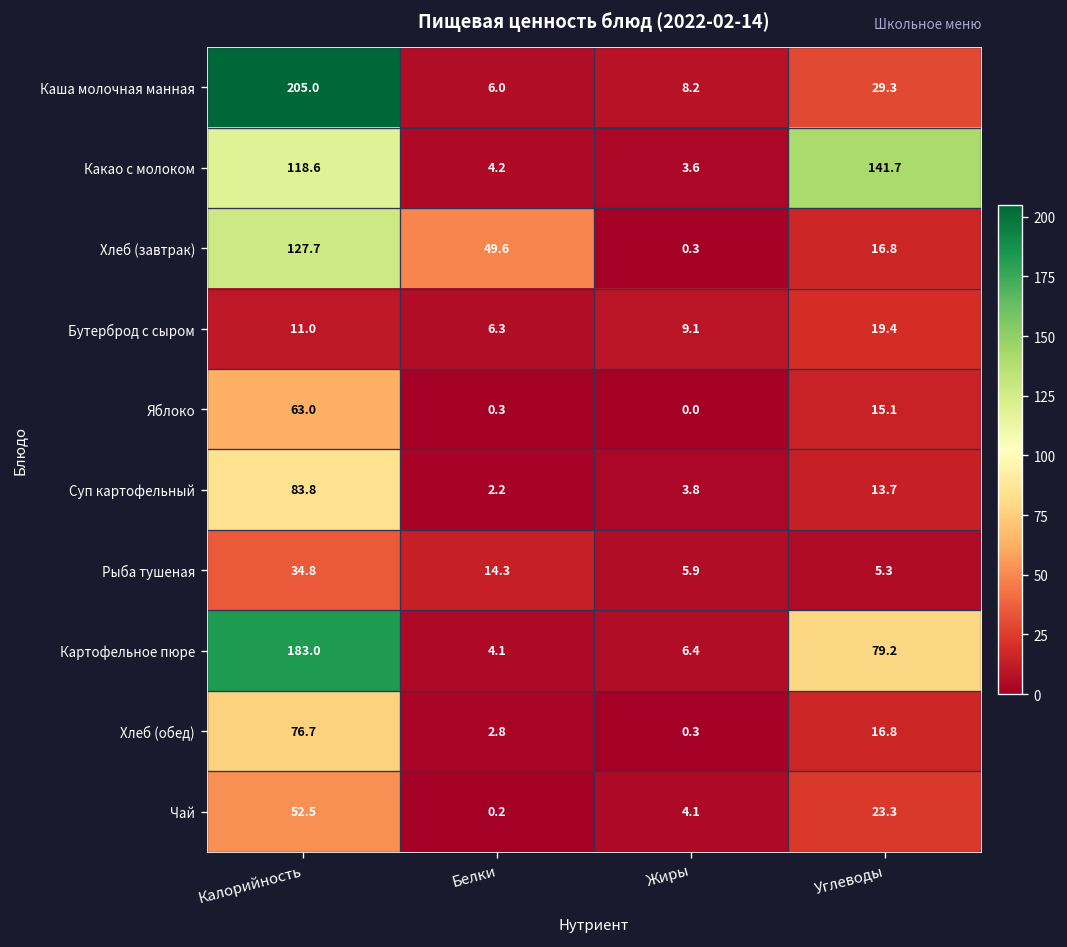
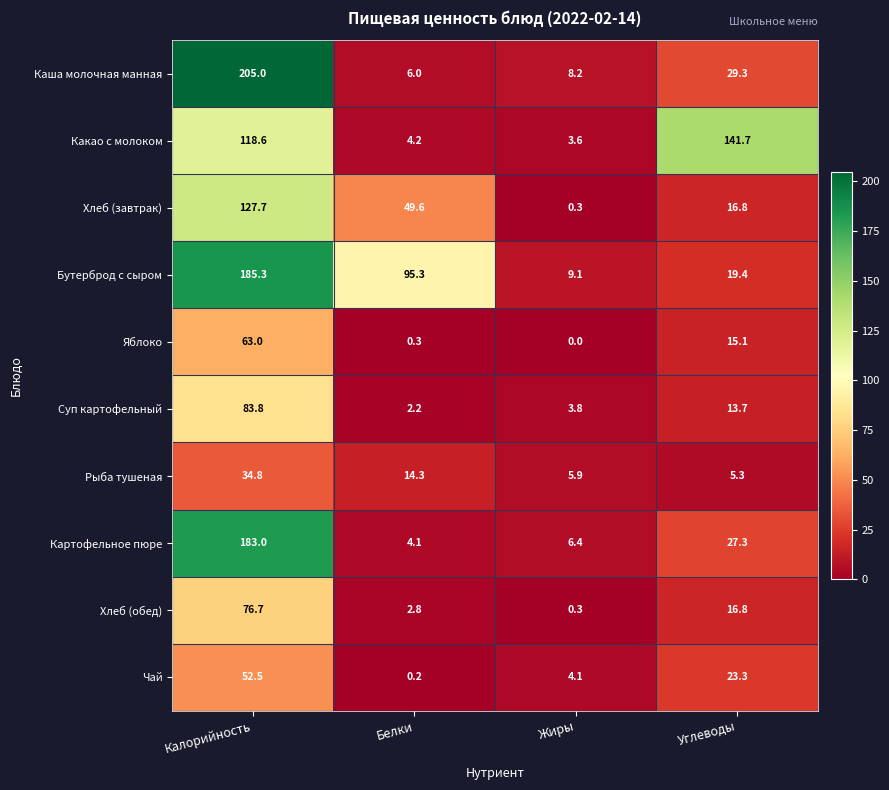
  {
    "Каша молочная манная": {
      "Калорийность": 205.0,
      "Белки": 6.0,
      "Жиры": 8.2,
      "Углеводы": 29.3
    },
    "Какао с молоком": {
      "Калорийность": 118.6,
      "Белки": 4.2,
      "Жиры": 3.6,
      "Углеводы": 141.7
    },
    "Хлеб (завтрак)": {
      "Калорийность": 127.7,
      "Белки": 49.6,
      "Жиры": 0.3,
      "Углеводы": 16.8
    },
    "Бутерброд с сыром": {
-     "Калорийность": 11.0,
-     "Белки": 6.3,
+     "Калорийность": 185.3,
+     "Белки": 95.3,
      "Жиры": 9.1,
      "Углеводы": 19.4
    },
    "Яблоко": {
      "Калорийность": 63.0,
      "Белки": 0.3,
      "Жиры": 0.0,
      "Углеводы": 15.1
    },
    "Суп картофельный": {
      "Калорийность": 83.8,
      "Белки": 2.2,
      "Жиры": 3.8,
      "Углеводы": 13.7
    },
    "Рыба тушеная": {
      "Калорийность": 34.8,
      "Белки": 14.3,
      "Жиры": 5.9,
      "Углеводы": 5.3
    },
    "Картофельное пюре": {
      "Калорийность": 183.0,
      "Белки": 4.1,
      "Жиры": 6.4,
-     "Углеводы": 79.2
+     "Углеводы": 27.3
    },
    "Хлеб (обед)": {
      "Калорийность": 76.7,
      "Белки": 2.8,
      "Жиры": 0.3,
      "Углеводы": 16.8
    },
    "Чай": {
      "Калорийность": 52.5,
      "Белки": 0.2,
      "Жиры": 4.1,
      "Углеводы": 23.3
    }
  }
